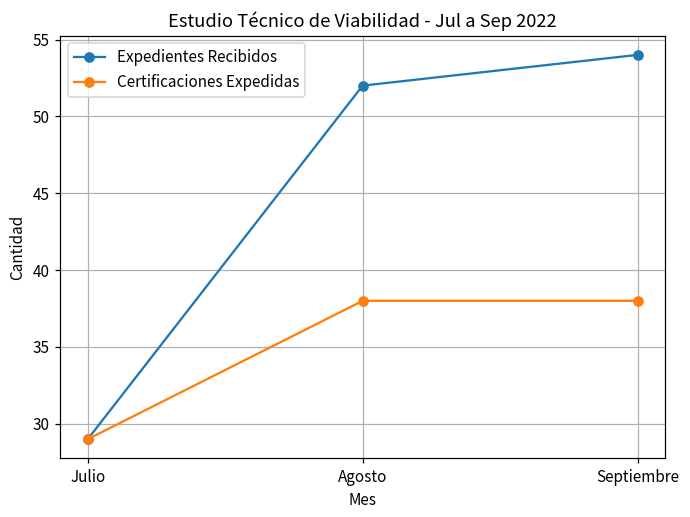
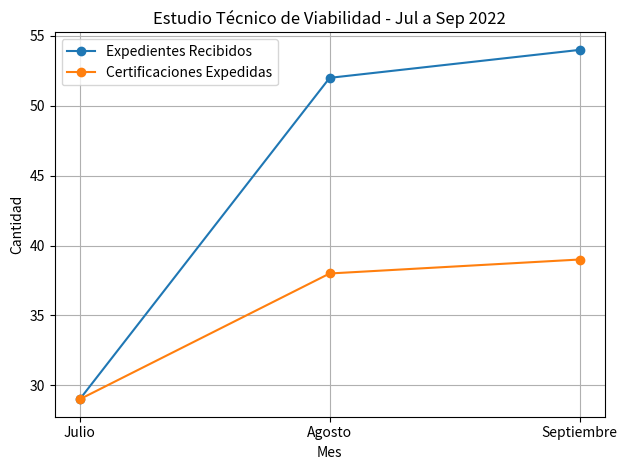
  {
    "Expedientes Recibidos": {
      "Agosto": 52,
      "Septiembre": 54
    },
    "Certificaciones Expedidas": {
      "Agosto": 38,
-     "Septiembre": 38
+     "Septiembre": 39
    }
  }
